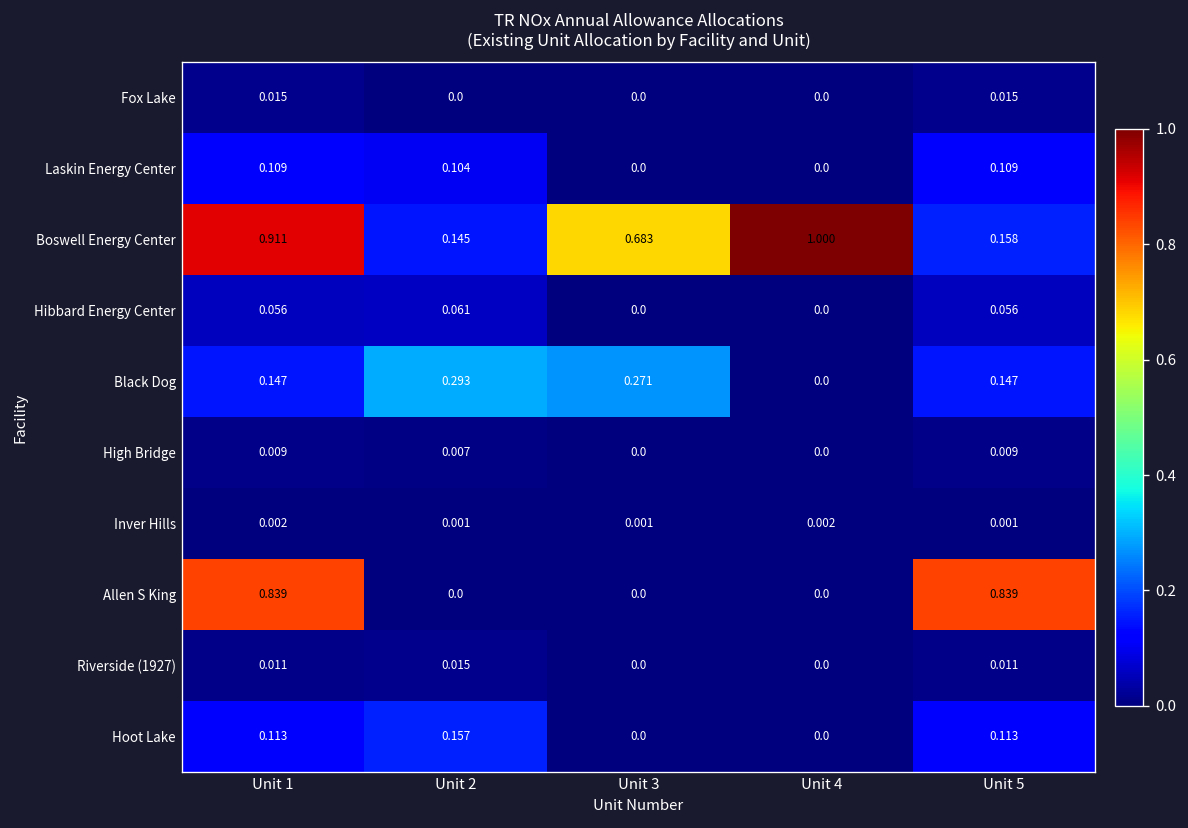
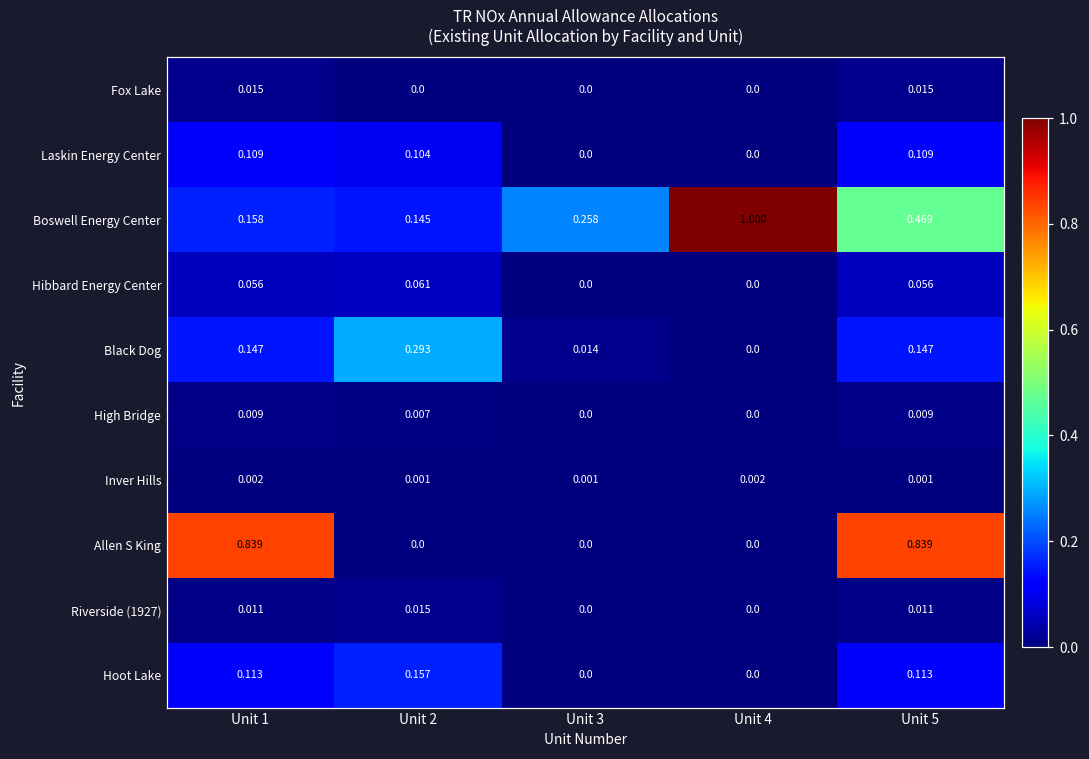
  {
    "Fox Lake": {
      "Unit 1": 0.015,
      "Unit 2": 0.0,
      "Unit 3": 0.0,
      "Unit 4": 0.0,
      "Unit 5": 0.015
    },
    "Laskin Energy Center": {
      "Unit 1": 0.109,
      "Unit 2": 0.104,
      "Unit 3": 0.0,
      "Unit 4": 0.0,
      "Unit 5": 0.109
    },
    "Boswell Energy Center": {
-     "Unit 1": 0.911,
+     "Unit 1": 0.158,
      "Unit 2": 0.145,
-     "Unit 3": 0.683,
+     "Unit 3": 0.258,
      "Unit 4": 1.000,
-     "Unit 5": 0.158
+     "Unit 5": 0.469
    },
    "Hibbard Energy Center": {
      "Unit 1": 0.056,
      "Unit 2": 0.061,
      "Unit 3": 0.0,
      "Unit 4": 0.0,
      "Unit 5": 0.056
    },
    "Black Dog": {
      "Unit 1": 0.147,
      "Unit 2": 0.293,
-     "Unit 3": 0.271,
+     "Unit 3": 0.014,
      "Unit 4": 0.0,
      "Unit 5": 0.147
    },
    "High Bridge": {
      "Unit 1": 0.009,
      "Unit 2": 0.007,
      "Unit 3": 0.0,
      "Unit 4": 0.0,
      "Unit 5": 0.009
    },
    "Inver Hills": {
      "Unit 1": 0.002,
      "Unit 2": 0.001,
      "Unit 3": 0.001,
      "Unit 4": 0.002,
      "Unit 5": 0.001
    },
    "Allen S King": {
      "Unit 1": 0.839,
      "Unit 2": 0.0,
      "Unit 3": 0.0,
      "Unit 4": 0.0,
      "Unit 5": 0.839
    },
    "Riverside (1927)": {
      "Unit 1": 0.011,
      "Unit 2": 0.015,
      "Unit 3": 0.0,
      "Unit 4": 0.0,
      "Unit 5": 0.011
    },
    "Hoot Lake": {
      "Unit 1": 0.113,
      "Unit 2": 0.157,
      "Unit 3": 0.0,
      "Unit 4": 0.0,
      "Unit 5": 0.113
    }
  }
